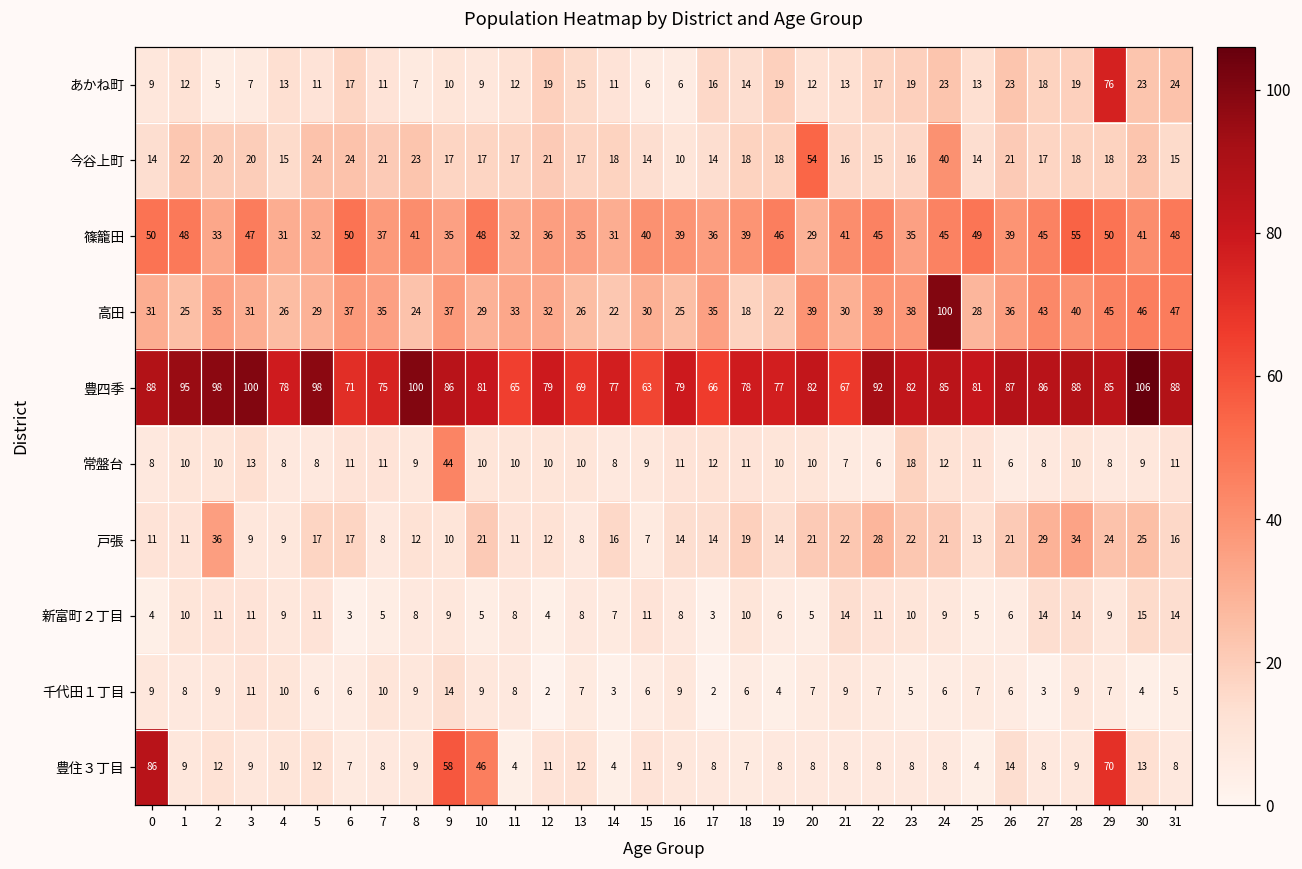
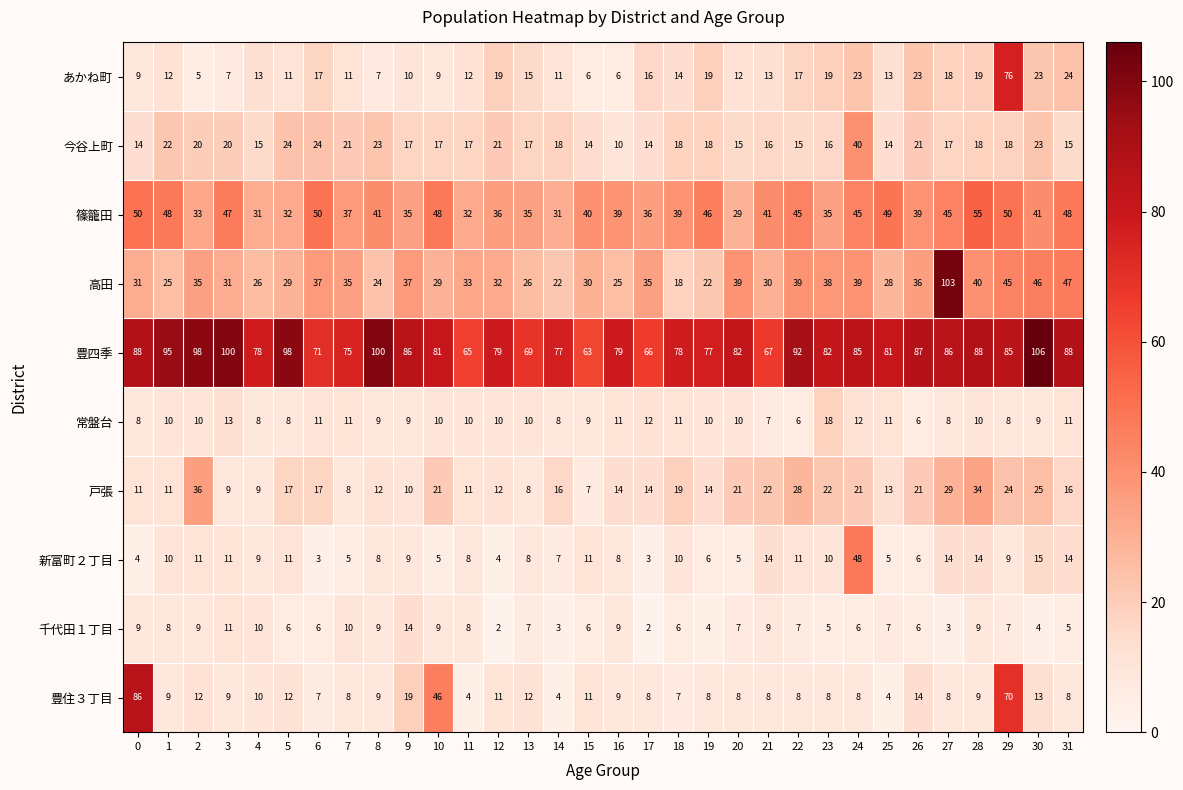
  {
    "今谷上町": {
      "0": 14,
      "1": 22,
      "2": 20,
      "3": 20,
      "4": 15,
      "5": 24,
      "6": 24,
      "7": 21,
      "8": 23,
      "9": 17,
      "10": 17,
      "11": 17,
      "12": 21,
      "13": 17,
      "14": 18,
      "15": 14,
      "16": 10,
      "17": 14,
      "18": 18,
      "19": 18,
-     "20": 54,
+     "20": 15,
      "21": 16,
      "22": 15,
      "23": 16,
      "24": 40,
      "25": 14,
      "26": 21,
      "27": 17,
      "28": 18,
      "29": 18,
      "30": 23,
      "31": 15
    },
    "高田": {
      "0": 31,
      "1": 25,
      "2": 35,
      "3": 31,
      "4": 26,
      "5": 29,
      "6": 37,
      "7": 35,
      "8": 24,
      "9": 37,
      "10": 29,
      "11": 33,
      "12": 32,
      "13": 26,
      "14": 22,
      "15": 30,
      "16": 25,
      "17": 35,
      "18": 18,
      "19": 22,
      "20": 39,
      "21": 30,
      "22": 39,
      "23": 38,
-     "24": 100,
+     "24": 39,
      "25": 28,
      "26": 36,
-     "27": 43,
+     "27": 103,
      "28": 40,
      "29": 45,
      "30": 46,
      "31": 47
    },
    "常盤台": {
      "0": 8,
      "1": 10,
      "2": 10,
      "3": 13,
      "4": 8,
      "5": 8,
      "6": 11,
      "7": 11,
      "8": 9,
-     "9": 44,
+     "9": 9,
      "10": 10,
      "11": 10,
      "12": 10,
      "13": 10,
      "14": 8,
      "15": 9,
      "16": 11,
      "17": 12,
      "18": 11,
      "19": 10,
      "20": 10,
      "21": 7,
      "22": 6,
      "23": 18,
      "24": 12,
      "25": 11,
      "26": 6,
      "27": 8,
      "28": 10,
      "29": 8,
      "30": 9,
      "31": 11
    },
    "新富町２丁目": {
      "0": 4,
      "1": 10,
      "2": 11,
      "3": 11,
      "4": 9,
      "5": 11,
      "6": 3,
      "7": 5,
      "8": 8,
      "9": 9,
      "10": 5,
      "11": 8,
      "12": 4,
      "13": 8,
      "14": 7,
      "15": 11,
      "16": 8,
      "17": 3,
      "18": 10,
      "19": 6,
      "20": 5,
      "21": 14,
      "22": 11,
      "23": 10,
-     "24": 9,
+     "24": 48,
      "25": 5,
      "26": 6,
      "27": 14,
      "28": 14,
      "29": 9,
      "30": 15,
      "31": 14
    },
    "豊住３丁目": {
      "0": 86,
      "1": 9,
      "2": 12,
      "3": 9,
      "4": 10,
      "5": 12,
      "6": 7,
      "7": 8,
      "8": 9,
-     "9": 58,
+     "9": 19,
      "10": 46,
      "11": 4,
      "12": 11,
      "13": 12,
      "14": 4,
      "15": 11,
      "16": 9,
      "17": 8,
      "18": 7,
      "19": 8,
      "20": 8,
      "21": 8,
      "22": 8,
      "23": 8,
      "24": 8,
      "25": 4,
      "26": 14,
      "27": 8,
      "28": 9,
      "29": 70,
      "30": 13,
      "31": 8
    }
  }
